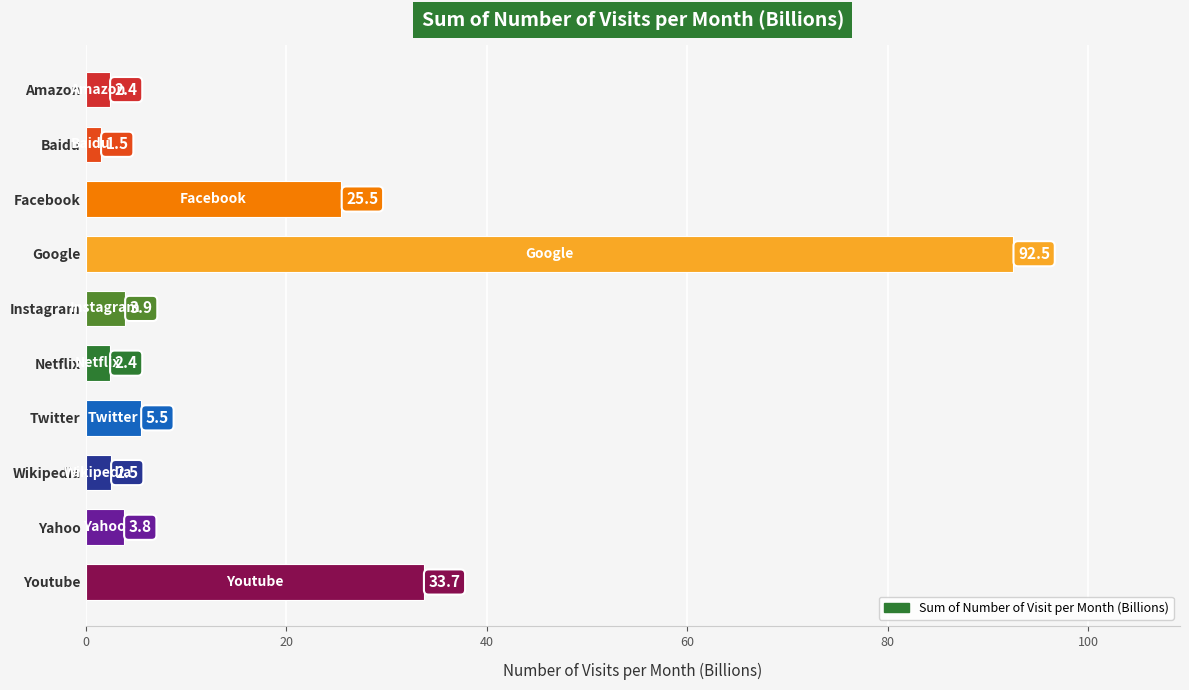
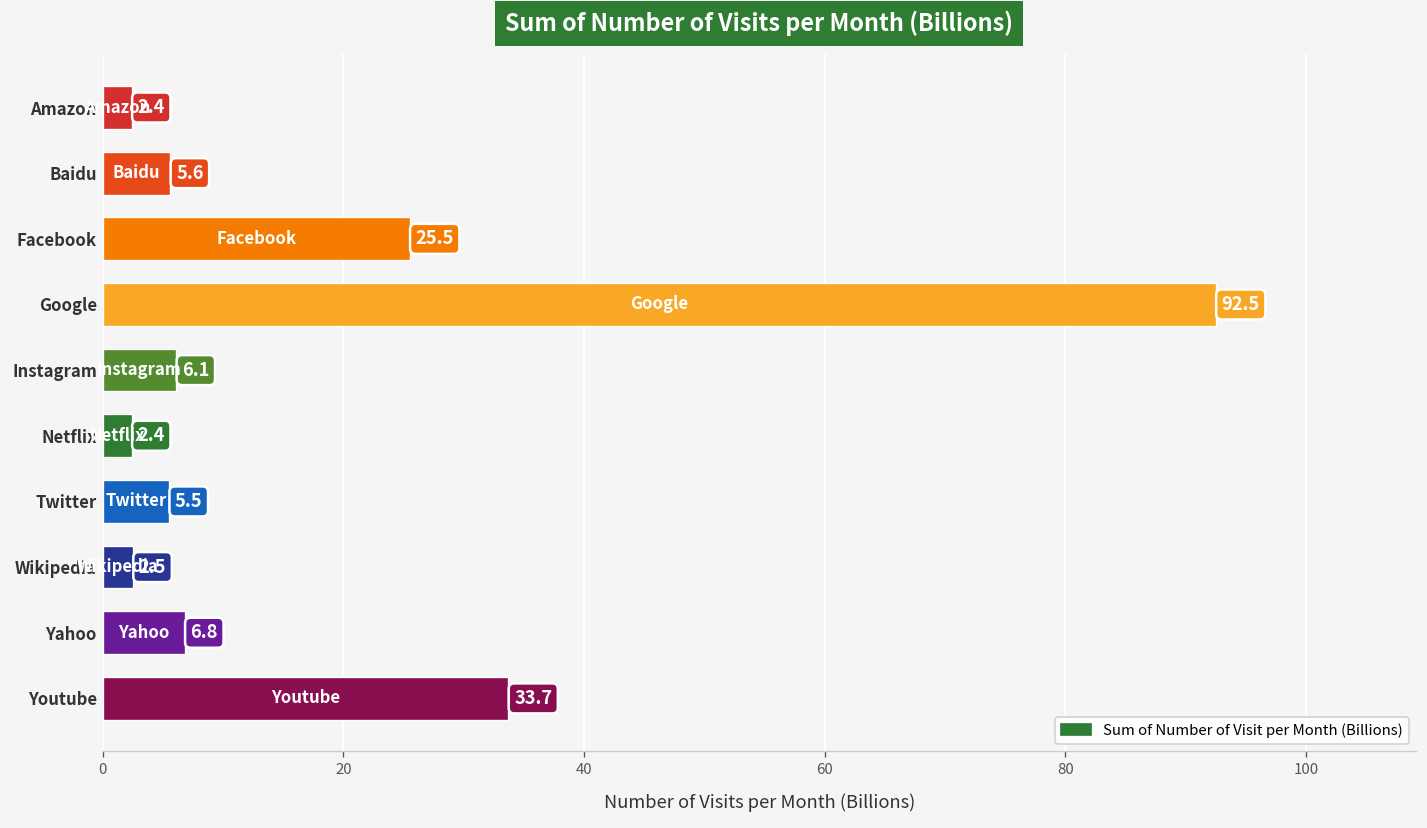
  {
-   "Baidu": 1.5,
-   "Instagram": 3.9,
-   "Yahoo": 3.8
+   "Baidu": 5.6,
+   "Instagram": 6.1,
+   "Yahoo": 6.8
  }
